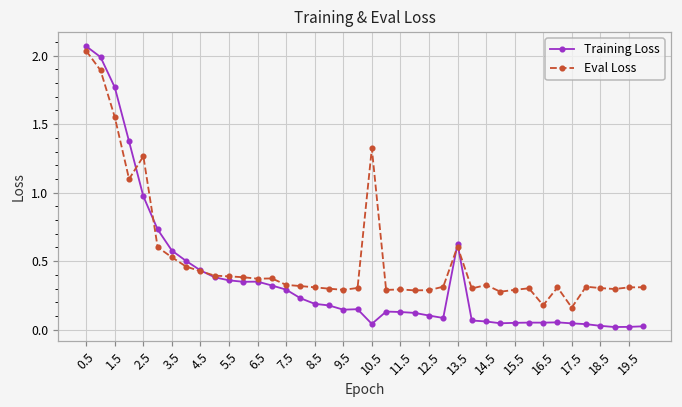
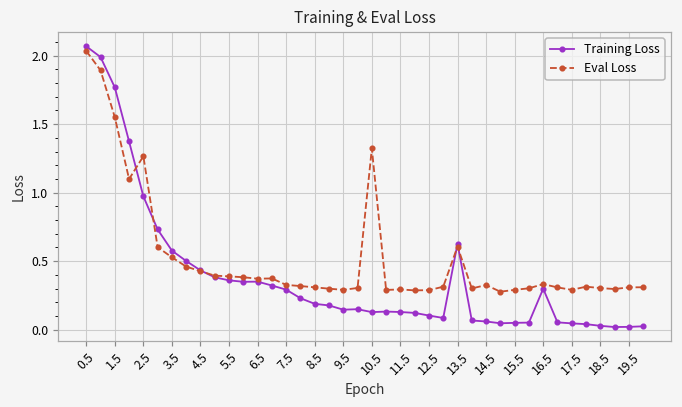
  {
    "Training Loss": {
      "0.5": 2.07,
      "1.5": 1.77,
      "2.5": 0.97,
      "3.5": 0.58,
      "5.5": 0.36,
      "6.5": 0.35,
      "7.5": 0.29,
      "8.5": 0.19,
      "9.5": 0.15,
-     "10.5": 0.04,
+     "10.5": 0.13,
      "11.5": 0.13,
      "12.5": 0.10,
      "13.5": 0.63,
      "14.5": 0.06,
      "15.5": 0.05,
-     "16.5": 0.05,
+     "16.5": 0.30,
      "17.5": 0.05,
      "18.5": 0.03,
      "19.5": 0.02
    },
    "Eval Loss": {
      "0.5": 2.03,
      "1.5": 1.55,
      "2.5": 1.27,
      "3.5": 0.53,
      "5.5": 0.39,
      "6.5": 0.37,
      "7.5": 0.33,
      "8.5": 0.31,
      "9.5": 0.29,
      "10.5": 1.32,
      "11.5": 0.29,
      "12.5": 0.29,
      "13.5": 0.61,
      "14.5": 0.33,
      "15.5": 0.29,
-     "16.5": 0.18,
-     "17.5": 0.16,
+     "16.5": 0.33,
+     "17.5": 0.29,
      "18.5": 0.30,
      "19.5": 0.31
    }
  }
